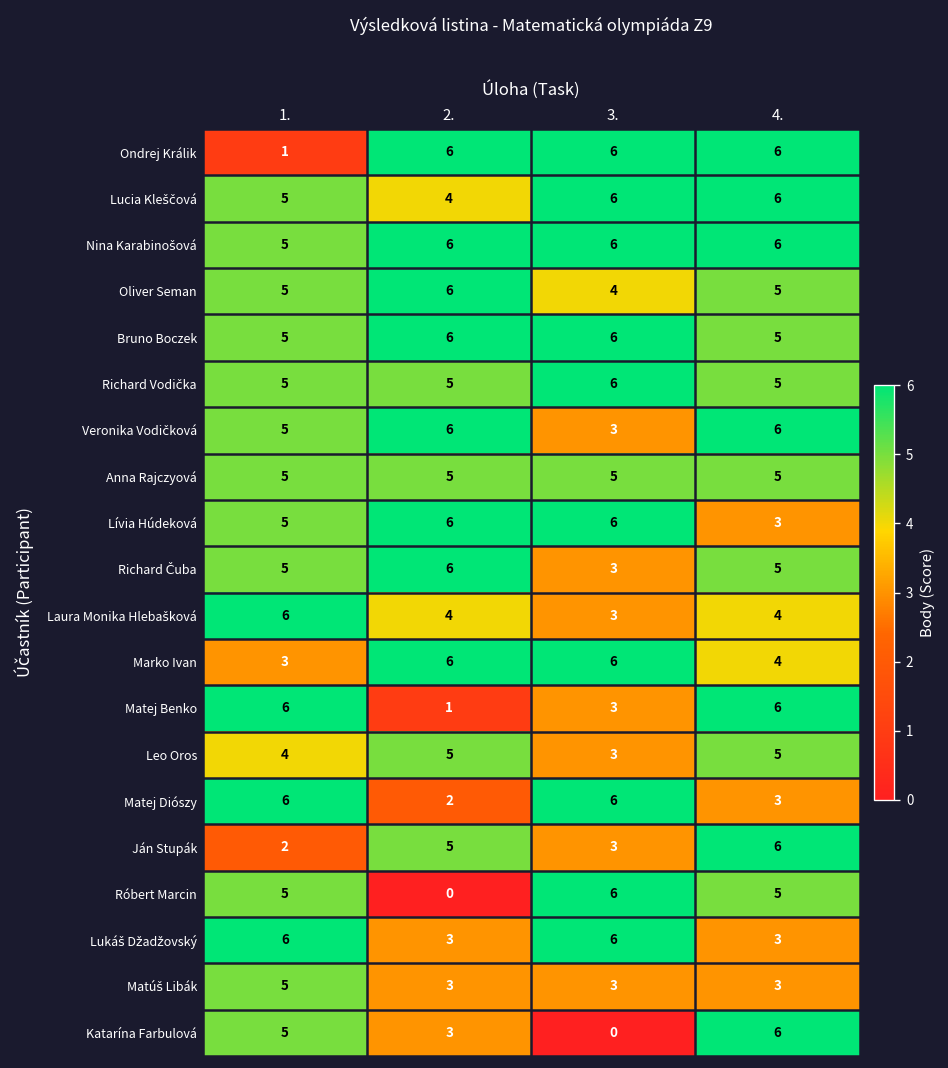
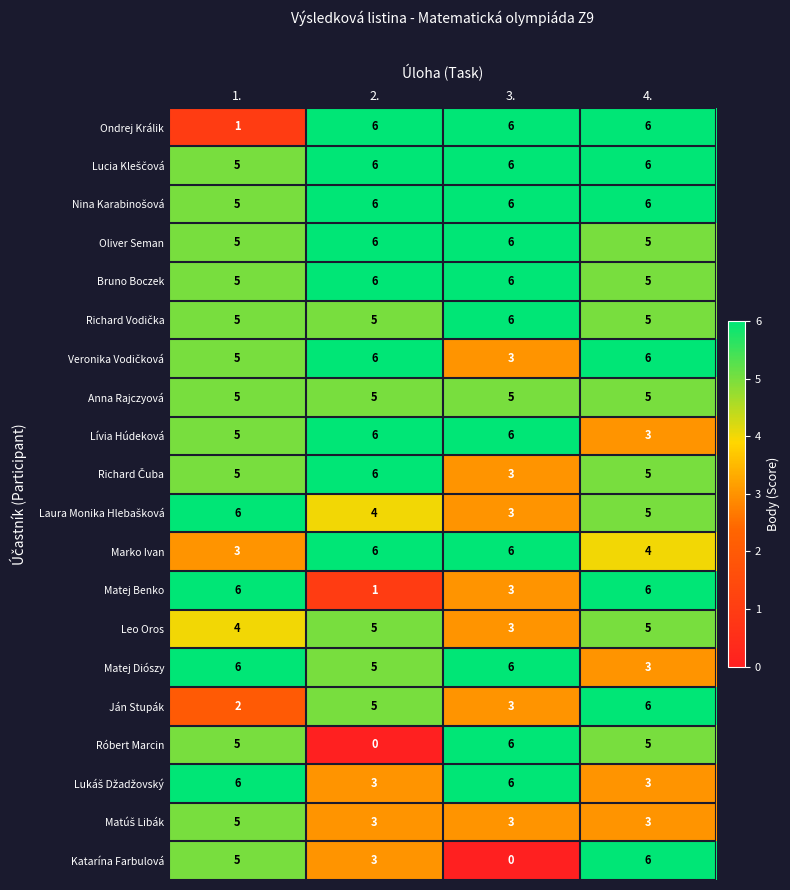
  {
    "Ondrej Králik": {
      "1.": 1,
      "2.": 6,
      "3.": 6,
      "4.": 6
    },
    "Lucia Kleščová": {
      "1.": 5,
-     "2.": 4,
+     "2.": 6,
      "3.": 6,
      "4.": 6
    },
    "Nina Karabinošová": {
      "1.": 5,
      "2.": 6,
      "3.": 6,
      "4.": 6
    },
    "Oliver Seman": {
      "1.": 5,
      "2.": 6,
-     "3.": 4,
+     "3.": 6,
      "4.": 5
    },
    "Bruno Boczek": {
      "1.": 5,
      "2.": 6,
      "3.": 6,
      "4.": 5
    },
    "Richard Vodička": {
      "1.": 5,
      "2.": 5,
      "3.": 6,
      "4.": 5
    },
    "Veronika Vodičková": {
      "1.": 5,
      "2.": 6,
      "3.": 3,
      "4.": 6
    },
    "Anna Rajczyová": {
      "1.": 5,
      "2.": 5,
      "3.": 5,
      "4.": 5
    },
    "Lívia Húdeková": {
      "1.": 5,
      "2.": 6,
      "3.": 6,
      "4.": 3
    },
    "Richard Čuba": {
      "1.": 5,
      "2.": 6,
      "3.": 3,
      "4.": 5
    },
    "Laura Monika Hlebašková": {
      "1.": 6,
      "2.": 4,
      "3.": 3,
-     "4.": 4
+     "4.": 5
    },
    "Marko Ivan": {
      "1.": 3,
      "2.": 6,
      "3.": 6,
      "4.": 4
    },
    "Matej Benko": {
      "1.": 6,
      "2.": 1,
      "3.": 3,
      "4.": 6
    },
    "Leo Oros": {
      "1.": 4,
      "2.": 5,
      "3.": 3,
      "4.": 5
    },
    "Matej Diószy": {
      "1.": 6,
-     "2.": 2,
+     "2.": 5,
      "3.": 6,
      "4.": 3
    },
    "Ján Stupák": {
      "1.": 2,
      "2.": 5,
      "3.": 3,
      "4.": 6
    },
    "Róbert Marcin": {
      "1.": 5,
      "2.": 0,
      "3.": 6,
      "4.": 5
    },
    "Lukáš Džadžovský": {
      "1.": 6,
      "2.": 3,
      "3.": 6,
      "4.": 3
    },
    "Matúš Libák": {
      "1.": 5,
      "2.": 3,
      "3.": 3,
      "4.": 3
    },
    "Katarína Farbulová": {
      "1.": 5,
      "2.": 3,
      "3.": 0,
      "4.": 6
    }
  }
